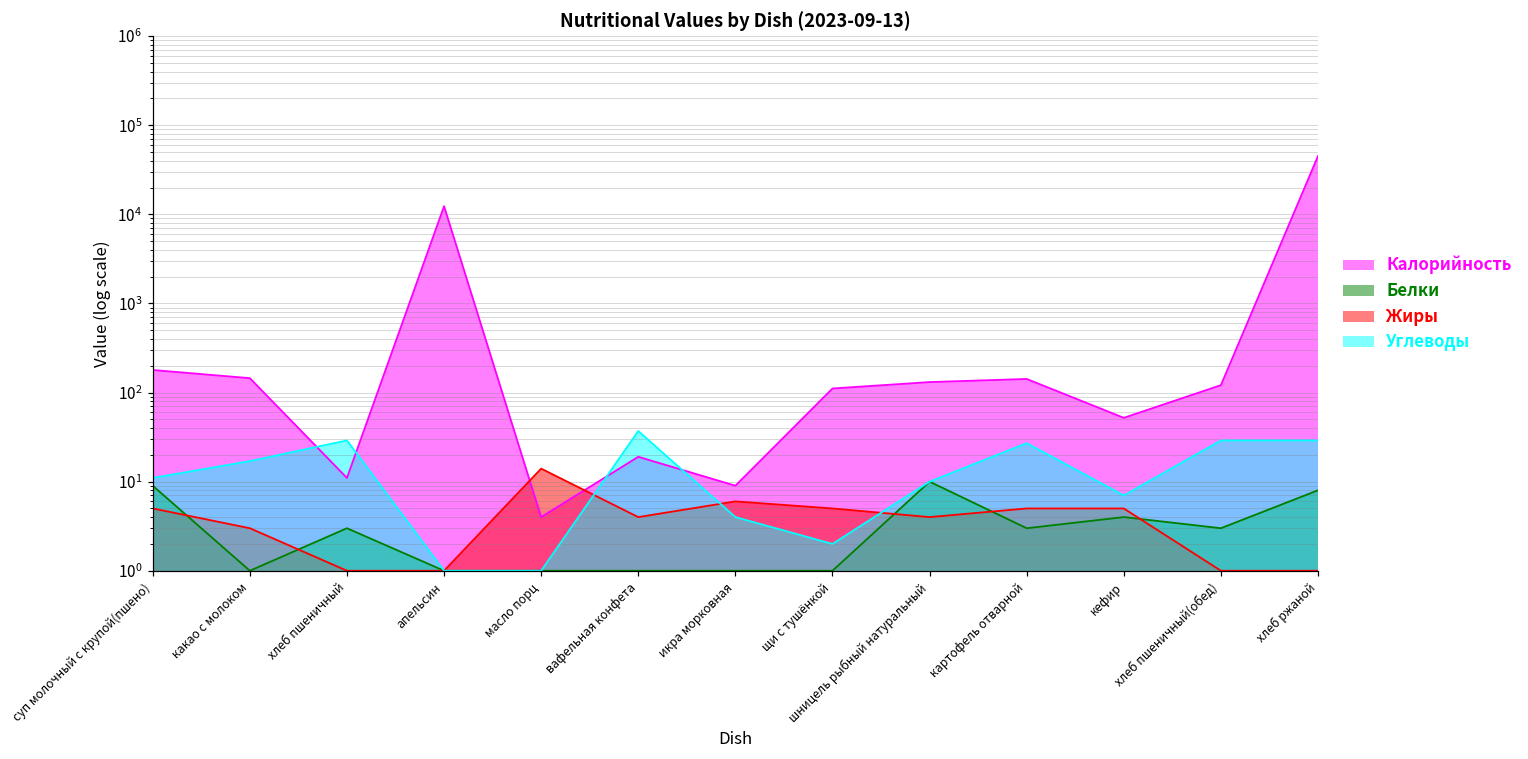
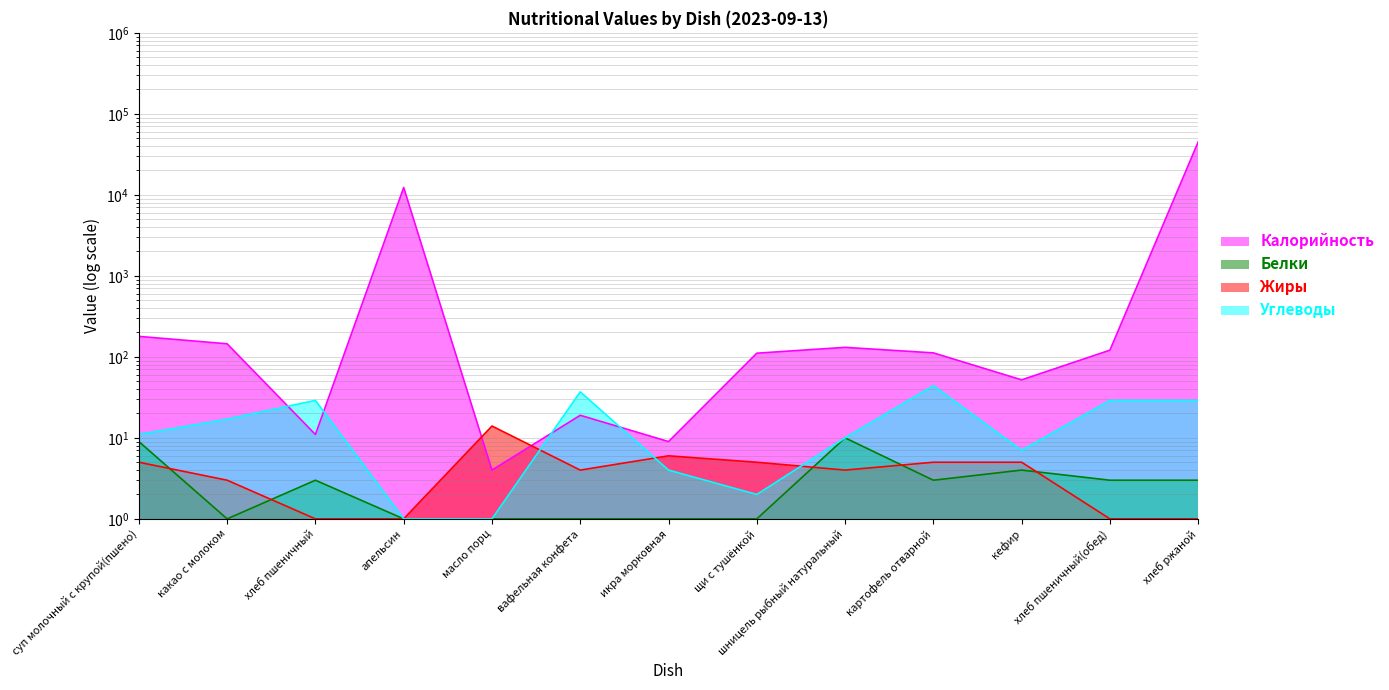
  {
    "Калорийность": {
      "суп молочный с крупой(пшено)": 180,
      "какао с молоком": 150,
      "хлеб пшеничный": 11,
      "апельсин": 12000,
      "масло порц": 4,
      "вафельная конфета": 19,
      "икра морковная": 9,
      "щи с тушёнкой": 110,
      "шницель рыбный натуральный": 130,
-     "картофель отварной": 140,
+     "картофель отварной": 110,
      "кефир": 50,
      "хлеб пшеничный(обед)": 120,
      "хлеб ржаной": 50000
    },
    "Белки": {
      "суп молочный с крупой(пшено)": 9,
      "какао с молоком": 1,
      "хлеб пшеничный": 3,
      "вафельная конфета": 1,
      "икра морковная": 1,
      "щи с тушёнкой": 1,
      "картофель отварной": 3,
      "кефир": 4,
      "хлеб пшеничный(обед)": 3,
-     "хлеб ржаной": 8
+     "хлеб ржаной": 3
    },
    "Жиры": {
      "суп молочный с крупой(пшено)": 5,
      "какао с молоком": 3,
      "хлеб пшеничный": 1,
      "масло порц": 14,
      "вафельная конфета": 4,
      "икра морковная": 6,
      "щи с тушёнкой": 5,
      "шницель рыбный натуральный": 4,
      "картофель отварной": 5,
      "кефир": 5,
      "хлеб пшеничный(обед)": 1,
      "хлеб ржаной": 1
    },
    "Углеводы": {
      "суп молочный с крупой(пшено)": 11,
      "какао с молоком": 17,
      "хлеб пшеничный": 29,
      "вафельная конфета": 40,
      "икра морковная": 4,
      "щи с тушёнкой": 2,
-     "картофель отварной": 27,
+     "картофель отварной": 40,
      "кефир": 7,
      "хлеб пшеничный(обед)": 29,
      "хлеб ржаной": 29
    }
  }
